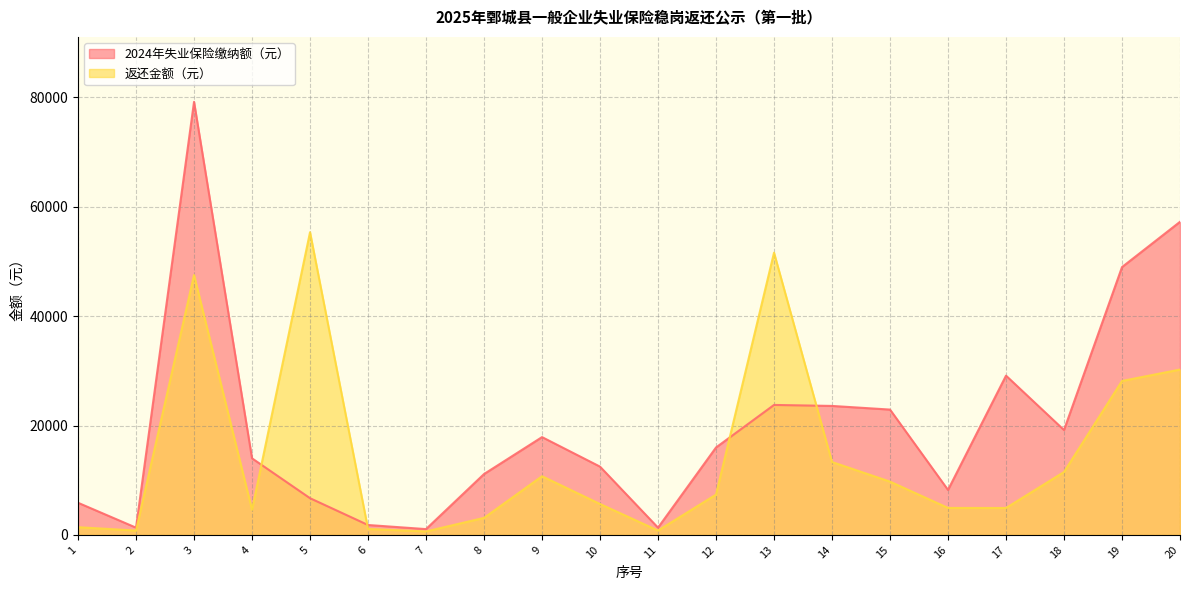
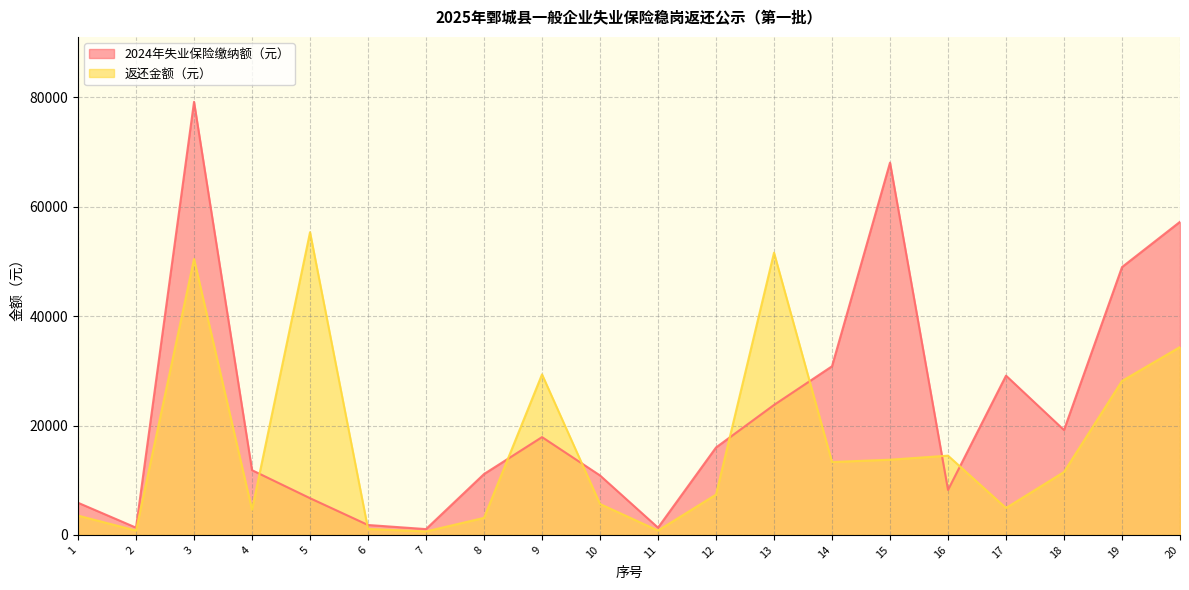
  {
    "2024年失业保险缴纳额（元）": {
      "1": 6000,
      "2": 1000,
      "3": 79000,
-     "4": 14000,
+     "4": 12000,
      "5": 7000,
      "6": 2000,
      "8": 11000,
      "9": 18000,
-     "10": 12000,
+     "10": 11000,
      "11": 1000,
      "12": 16000,
      "13": 24000,
-     "14": 24000,
-     "15": 23000,
+     "14": 31000,
+     "15": 68000,
      "16": 8000,
      "17": 29000,
      "18": 19000,
      "19": 49000,
      "20": 57000
    },
    "返还金额（元）": {
-     "1": 1000,
+     "1": 4000,
      "2": 1000,
-     "3": 48000,
+     "3": 50000,
      "4": 5000,
      "5": 55000,
      "6": 1000,
      "8": 3000,
-     "9": 11000,
+     "9": 29000,
      "10": 6000,
      "11": 1000,
      "12": 7000,
      "13": 52000,
      "14": 13000,
-     "15": 10000,
-     "16": 5000,
+     "15": 14000,
+     "16": 14000,
      "17": 5000,
      "18": 12000,
      "19": 28000,
-     "20": 30000
+     "20": 34000
    }
  }
